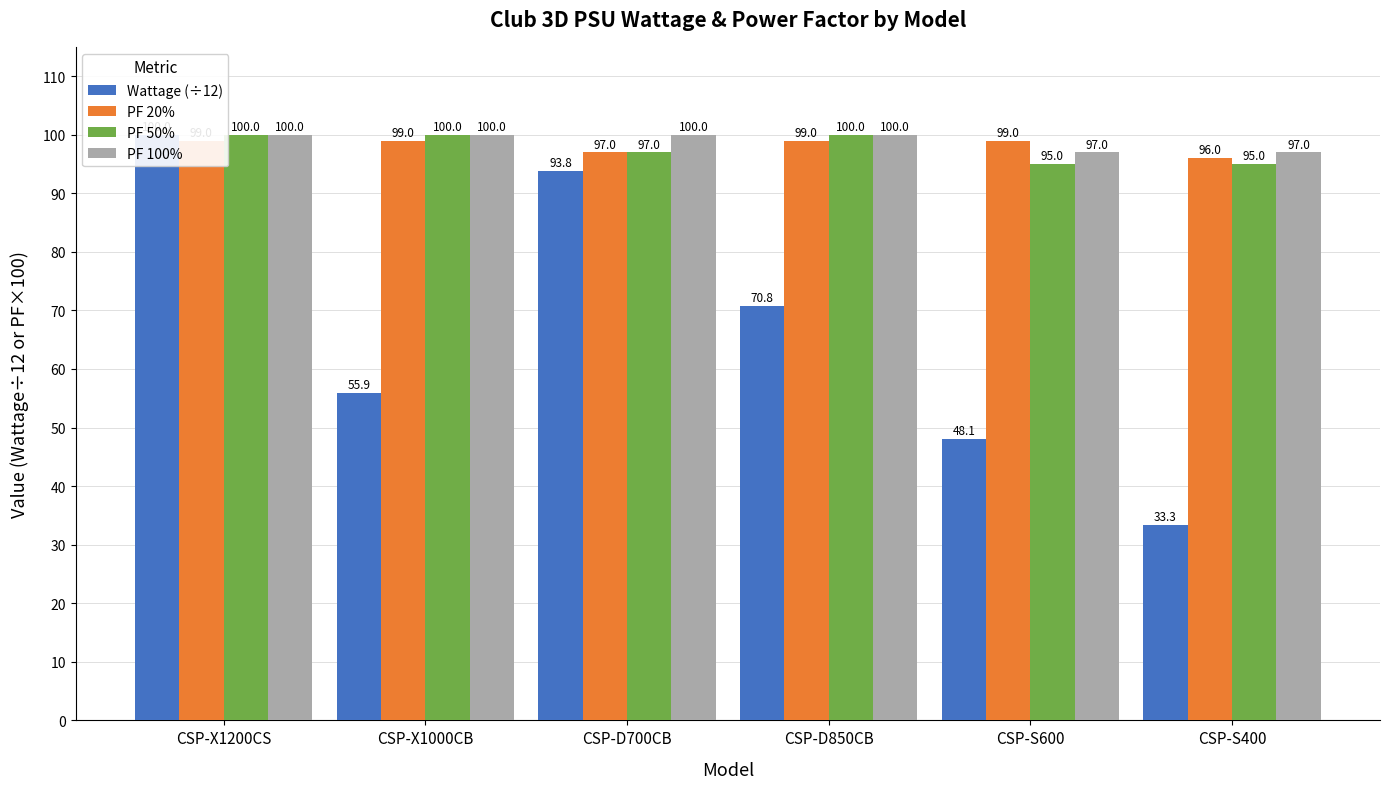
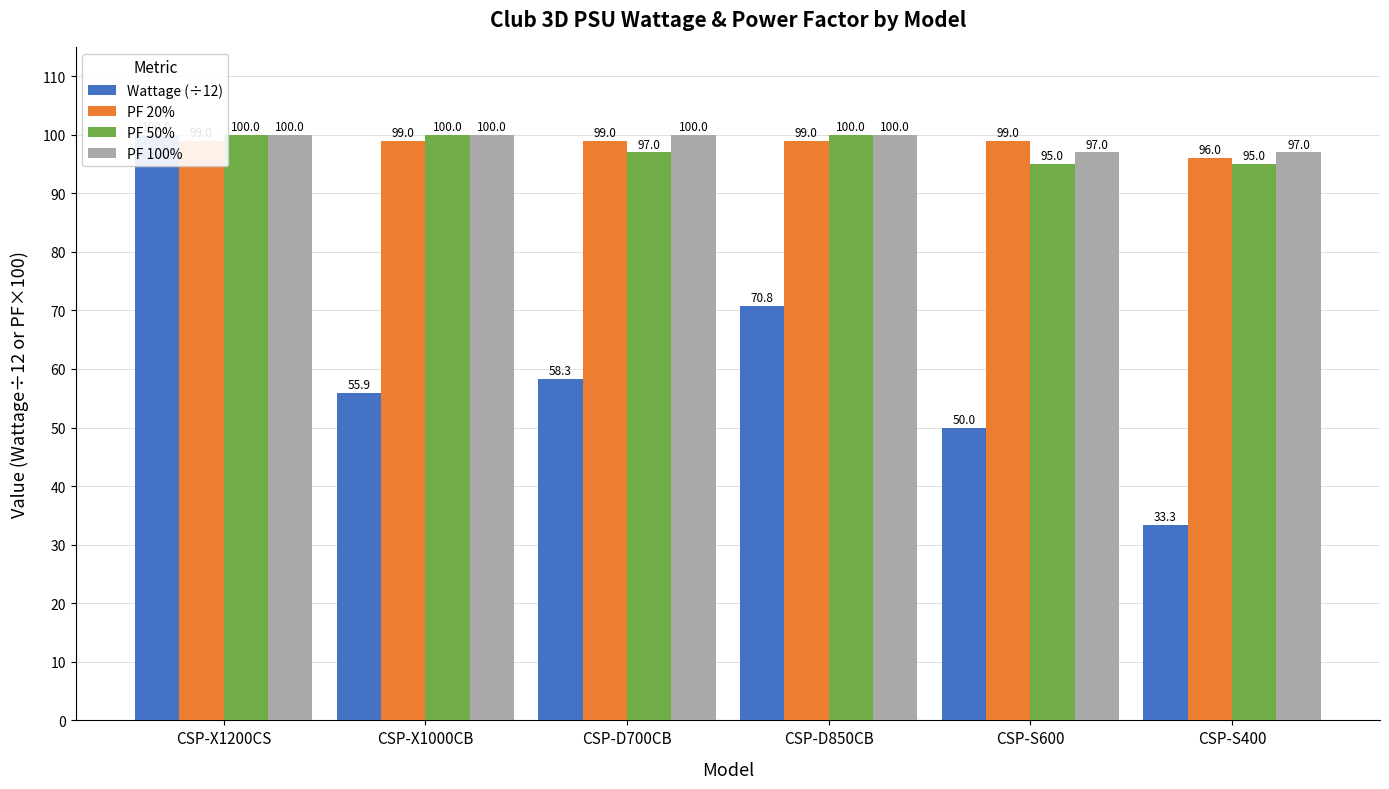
  {
    "Wattage (÷12)": {
      "CSP-X1000CB": 55.9,
-     "CSP-D700CB": 93.8,
+     "CSP-D700CB": 58.3,
      "CSP-D850CB": 70.8,
-     "CSP-S600": 48.1,
+     "CSP-S600": 50.0,
      "CSP-S400": 33.3
    },
    "PF 20%": {
      "CSP-X1000CB": 99.0,
-     "CSP-D700CB": 97.0,
+     "CSP-D700CB": 99.0,
      "CSP-D850CB": 99.0,
      "CSP-S600": 99.0,
      "CSP-S400": 96.0
    },
    "PF 50%": {
      "CSP-X1200CS": 100.0,
      "CSP-X1000CB": 100.0,
      "CSP-D700CB": 97.0,
      "CSP-D850CB": 100.0,
      "CSP-S600": 95.0,
      "CSP-S400": 95.0
    },
    "PF 100%": {
      "CSP-X1200CS": 100.0,
      "CSP-X1000CB": 100.0,
      "CSP-D700CB": 100.0,
      "CSP-D850CB": 100.0,
      "CSP-S600": 97.0,
      "CSP-S400": 97.0
    }
  }
